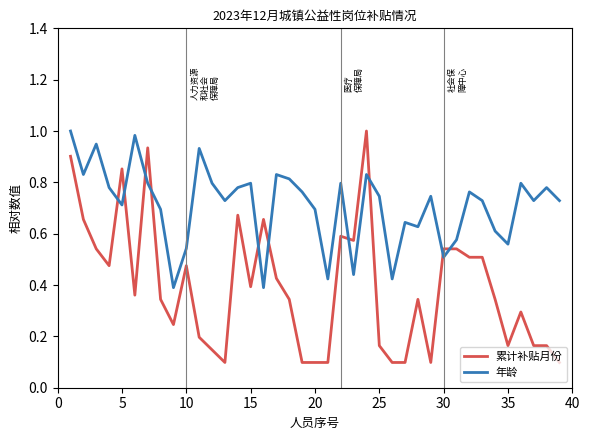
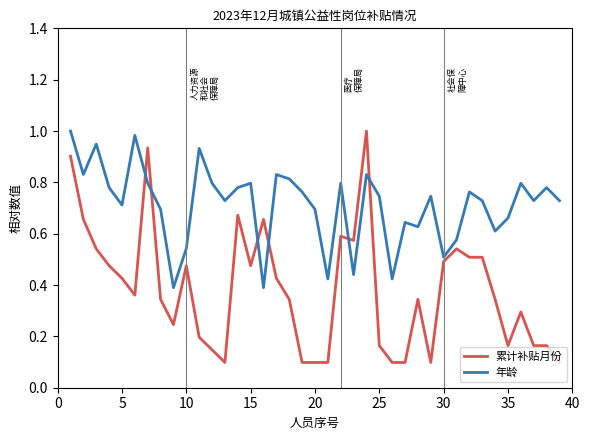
  {
    "累计补贴月份": {
-     "5": 0.85,
+     "5": 0.43,
      "10": 0.48,
-     "15": 0.39,
+     "15": 0.48,
      "20": 0.10,
      "25": 0.16,
-     "30": 0.54,
+     "30": 0.49,
      "35": 0.16
    },
    "年龄": {
      "5": 0.71,
      "10": 0.54,
      "15": 0.80,
      "20": 0.69,
      "25": 0.75,
      "30": 0.51,
-     "35": 0.56
+     "35": 0.66
    }
  }
